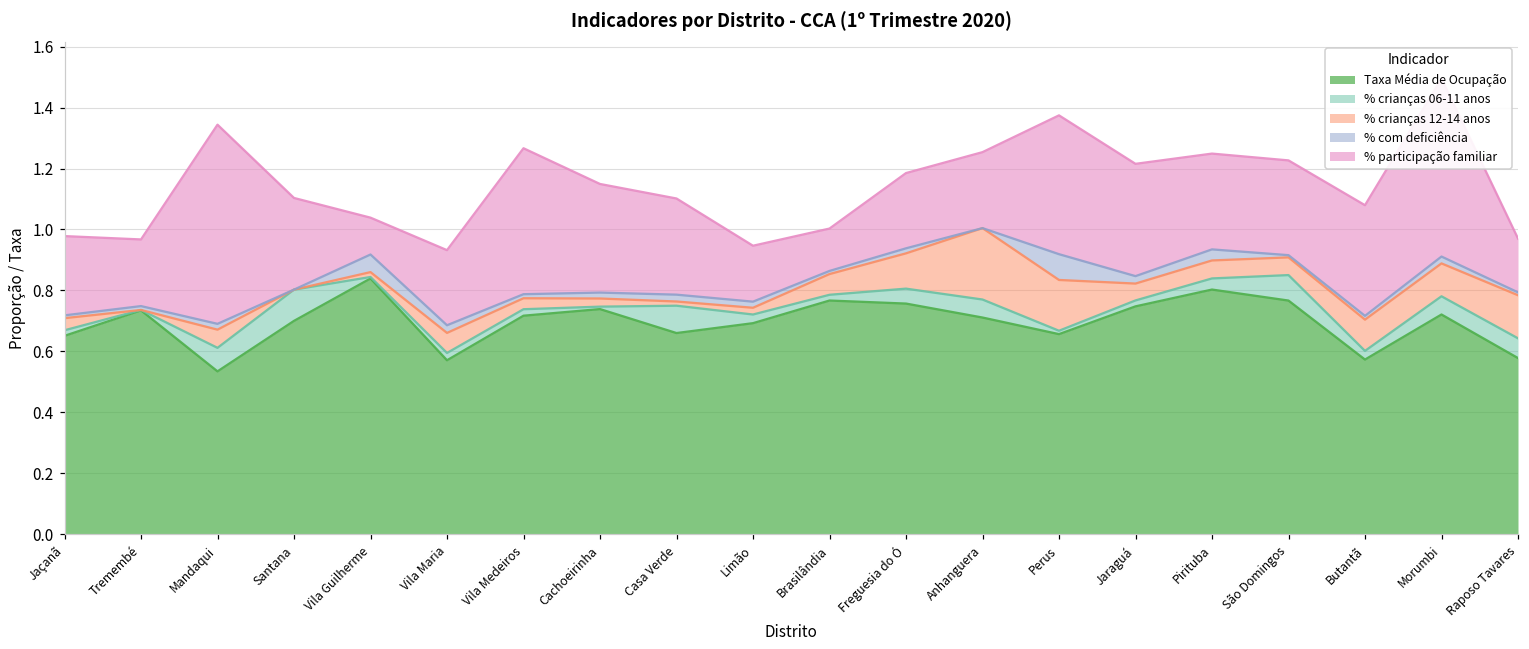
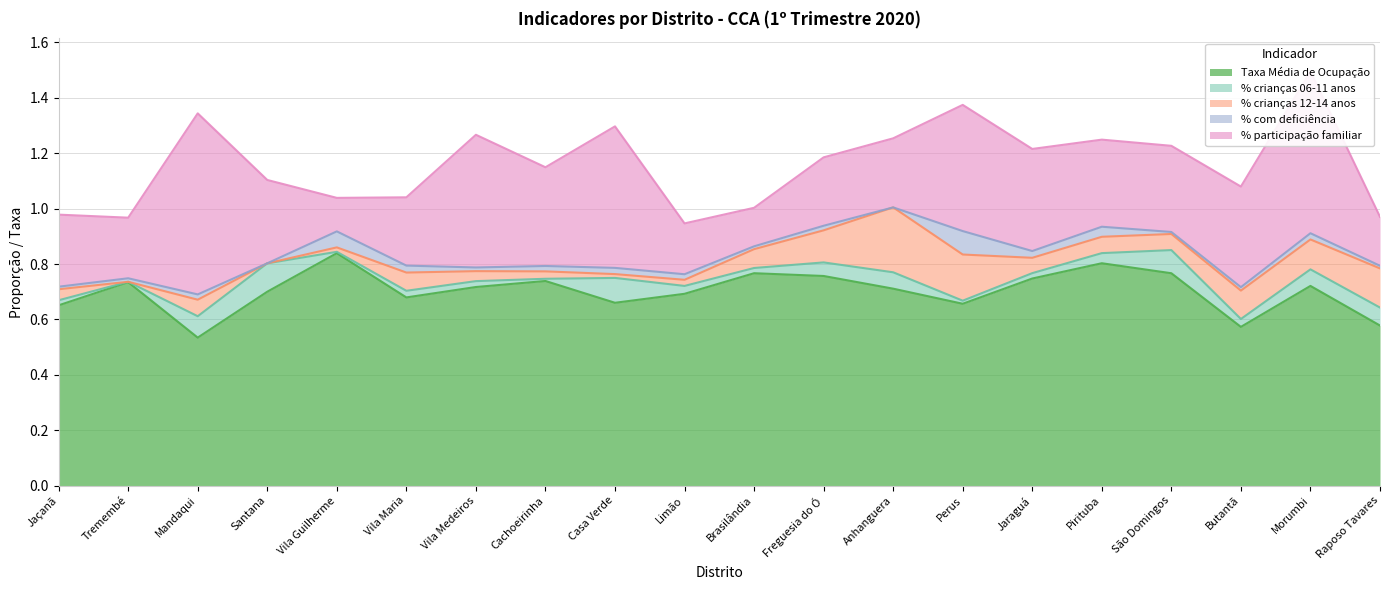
  {
    "Taxa Média de Ocupação": {
      "Jaçanã": 0.65,
      "Mandaqui": 0.53,
      "Santana": 0.70,
-     "Vila Maria": 0.57,
+     "Vila Maria": 0.68,
      "Vila Medeiros": 0.72,
      "Casa Verde": 0.66,
      "Limão": 0.69,
      "Brasilândia": 0.77,
      "Freguesia do Ó": 0.76,
      "Anhanguera": 0.71,
      "Perus": 0.66,
      "Jaraguá": 0.75,
      "Pirituba": 0.80,
      "São Domingos": 0.77,
      "Butantã": 0.57,
      "Morumbi": 0.72,
      "Raposo Tavares": 0.58
    },
    "% crianças 12-14 anos": {
      "Jaçanã": 0.04,
      "Mandaqui": 0.06,
      "Vila Guilherme": 0.02,
      "Vila Maria": 0.07,
      "Vila Medeiros": 0.04,
      "Cachoeirinha": 0.03,
      "Casa Verde": 0.01,
      "Limão": 0.02,
      "Brasilândia": 0.07,
      "Freguesia do Ó": 0.12,
      "Perus": 0.17,
      "Jaraguá": 0.06,
      "Pirituba": 0.06,
      "Butantã": 0.10,
      "Morumbi": 0.11,
      "Raposo Tavares": 0.14
    },
    "% participação familiar": {
      "Jaçanã": 0.26,
      "Tremembé": 0.22,
      "Mandaqui": 0.65,
      "Santana": 0.30,
      "Vila Guilherme": 0.12,
      "Vila Maria": 0.25,
      "Vila Medeiros": 0.48,
      "Cachoeirinha": 0.36,
-     "Casa Verde": 0.32,
+     "Casa Verde": 0.51,
      "Limão": 0.18,
      "Brasilândia": 0.14,
      "Freguesia do Ó": 0.25,
      "Anhanguera": 0.25,
      "Perus": 0.46,
      "Jaraguá": 0.37,
      "Pirituba": 0.31,
      "São Domingos": 0.31,
      "Butantã": 0.36,
      "Raposo Tavares": 0.18
    }
  }
